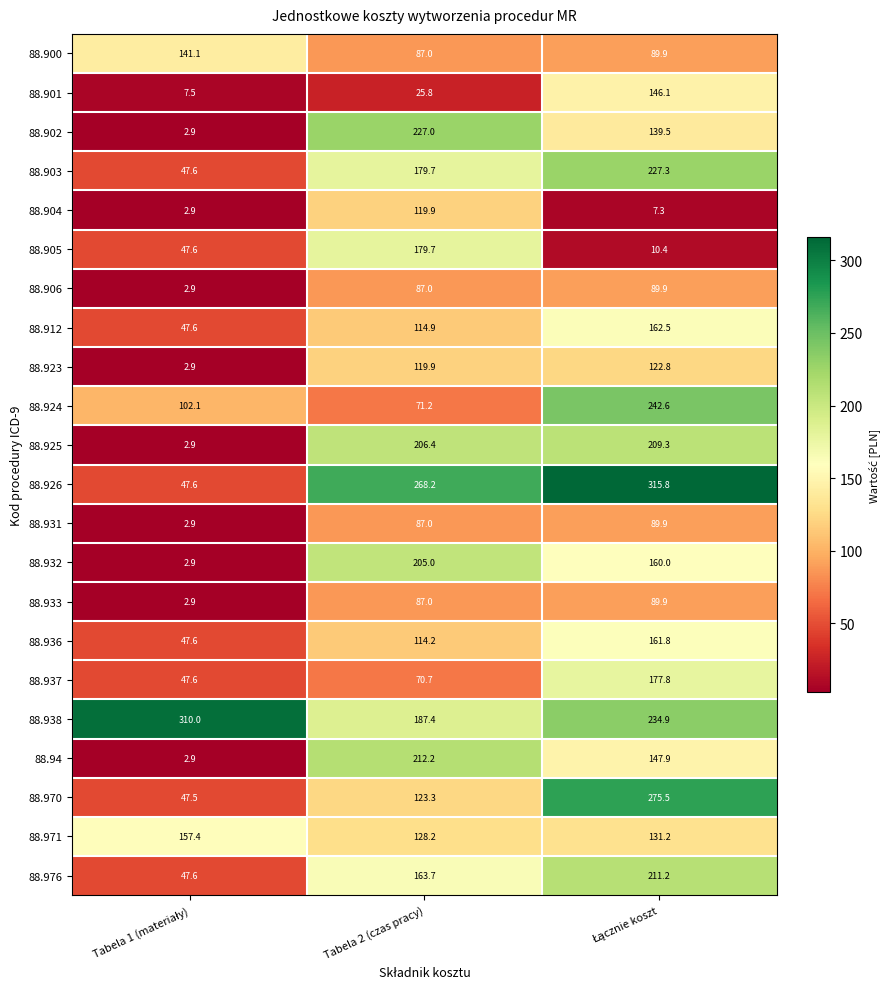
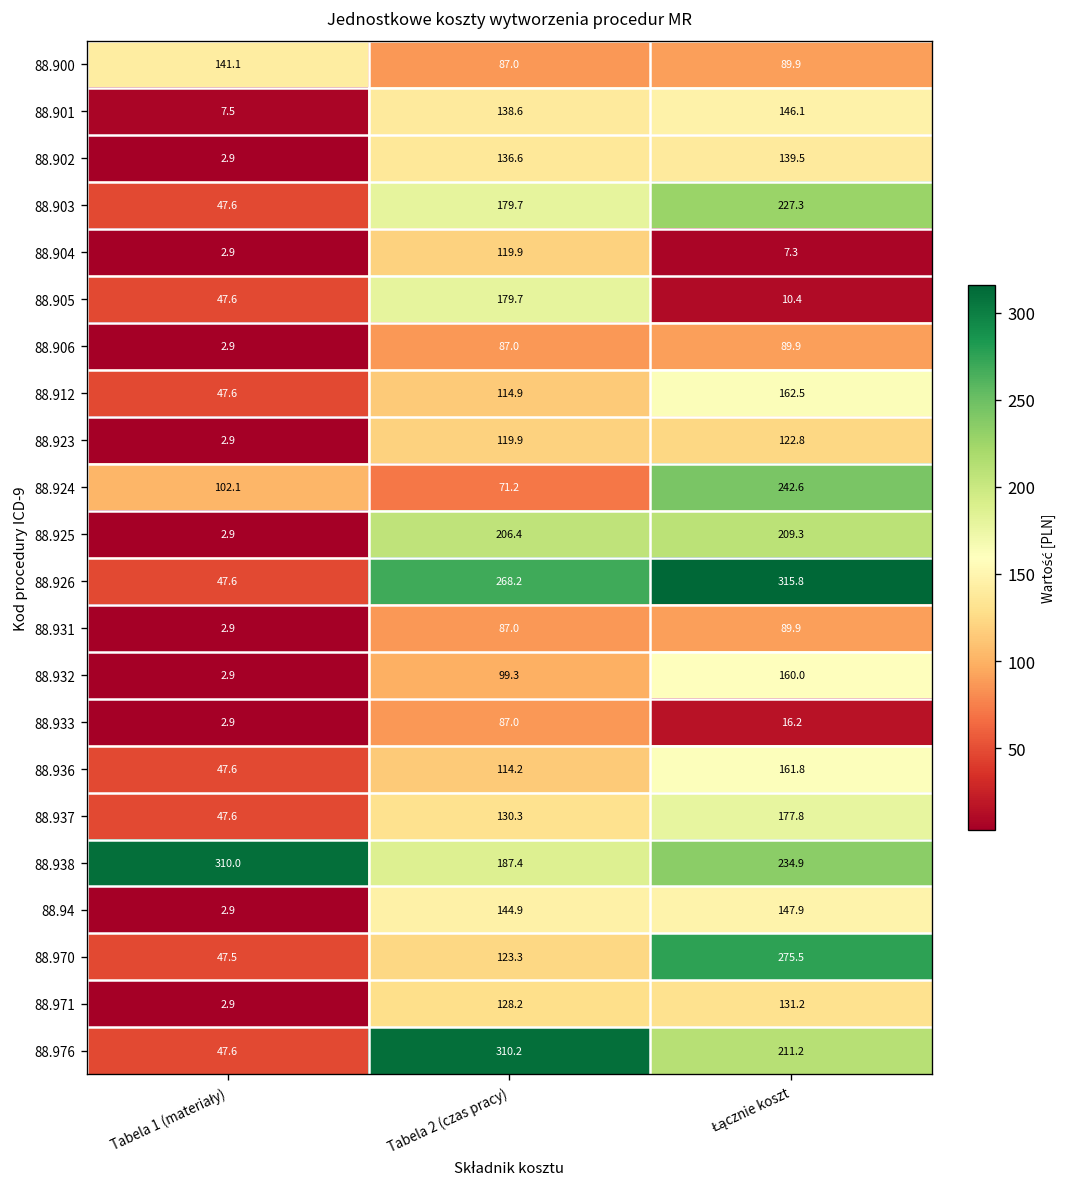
  {
    "88.900": {
      "Tabela 1 (materiały)": 141.1,
      "Tabela 2 (czas pracy)": 87.0,
      "Łącznie koszt": 89.9
    },
    "88.901": {
      "Tabela 1 (materiały)": 7.5,
-     "Tabela 2 (czas pracy)": 25.8,
+     "Tabela 2 (czas pracy)": 138.6,
      "Łącznie koszt": 146.1
    },
    "88.902": {
      "Tabela 1 (materiały)": 2.9,
-     "Tabela 2 (czas pracy)": 227.0,
+     "Tabela 2 (czas pracy)": 136.6,
      "Łącznie koszt": 139.5
    },
    "88.903": {
      "Tabela 1 (materiały)": 47.6,
      "Tabela 2 (czas pracy)": 179.7,
      "Łącznie koszt": 227.3
    },
    "88.904": {
      "Tabela 1 (materiały)": 2.9,
      "Tabela 2 (czas pracy)": 119.9,
      "Łącznie koszt": 7.3
    },
    "88.905": {
      "Tabela 1 (materiały)": 47.6,
      "Tabela 2 (czas pracy)": 179.7,
      "Łącznie koszt": 10.4
    },
    "88.906": {
      "Tabela 1 (materiały)": 2.9,
      "Tabela 2 (czas pracy)": 87.0,
      "Łącznie koszt": 89.9
    },
    "88.912": {
      "Tabela 1 (materiały)": 47.6,
      "Tabela 2 (czas pracy)": 114.9,
      "Łącznie koszt": 162.5
    },
    "88.923": {
      "Tabela 1 (materiały)": 2.9,
      "Tabela 2 (czas pracy)": 119.9,
      "Łącznie koszt": 122.8
    },
    "88.924": {
      "Tabela 1 (materiały)": 102.1,
      "Tabela 2 (czas pracy)": 71.2,
      "Łącznie koszt": 242.6
    },
    "88.925": {
      "Tabela 1 (materiały)": 2.9,
      "Tabela 2 (czas pracy)": 206.4,
      "Łącznie koszt": 209.3
    },
    "88.926": {
      "Tabela 1 (materiały)": 47.6,
      "Tabela 2 (czas pracy)": 268.2,
      "Łącznie koszt": 315.8
    },
    "88.931": {
      "Tabela 1 (materiały)": 2.9,
      "Tabela 2 (czas pracy)": 87.0,
      "Łącznie koszt": 89.9
    },
    "88.932": {
      "Tabela 1 (materiały)": 2.9,
-     "Tabela 2 (czas pracy)": 205.0,
+     "Tabela 2 (czas pracy)": 99.3,
      "Łącznie koszt": 160.0
    },
    "88.933": {
      "Tabela 1 (materiały)": 2.9,
      "Tabela 2 (czas pracy)": 87.0,
-     "Łącznie koszt": 89.9
+     "Łącznie koszt": 16.2
    },
    "88.936": {
      "Tabela 1 (materiały)": 47.6,
      "Tabela 2 (czas pracy)": 114.2,
      "Łącznie koszt": 161.8
    },
    "88.937": {
      "Tabela 1 (materiały)": 47.6,
-     "Tabela 2 (czas pracy)": 70.7,
+     "Tabela 2 (czas pracy)": 130.3,
      "Łącznie koszt": 177.8
    },
    "88.938": {
      "Tabela 1 (materiały)": 310.0,
      "Tabela 2 (czas pracy)": 187.4,
      "Łącznie koszt": 234.9
    },
    "88.94": {
      "Tabela 1 (materiały)": 2.9,
-     "Tabela 2 (czas pracy)": 212.2,
+     "Tabela 2 (czas pracy)": 144.9,
      "Łącznie koszt": 147.9
    },
    "88.970": {
      "Tabela 1 (materiały)": 47.5,
      "Tabela 2 (czas pracy)": 123.3,
      "Łącznie koszt": 275.5
    },
    "88.971": {
-     "Tabela 1 (materiały)": 157.4,
+     "Tabela 1 (materiały)": 2.9,
      "Tabela 2 (czas pracy)": 128.2,
      "Łącznie koszt": 131.2
    },
    "88.976": {
      "Tabela 1 (materiały)": 47.6,
-     "Tabela 2 (czas pracy)": 163.7,
+     "Tabela 2 (czas pracy)": 310.2,
      "Łącznie koszt": 211.2
    }
  }
